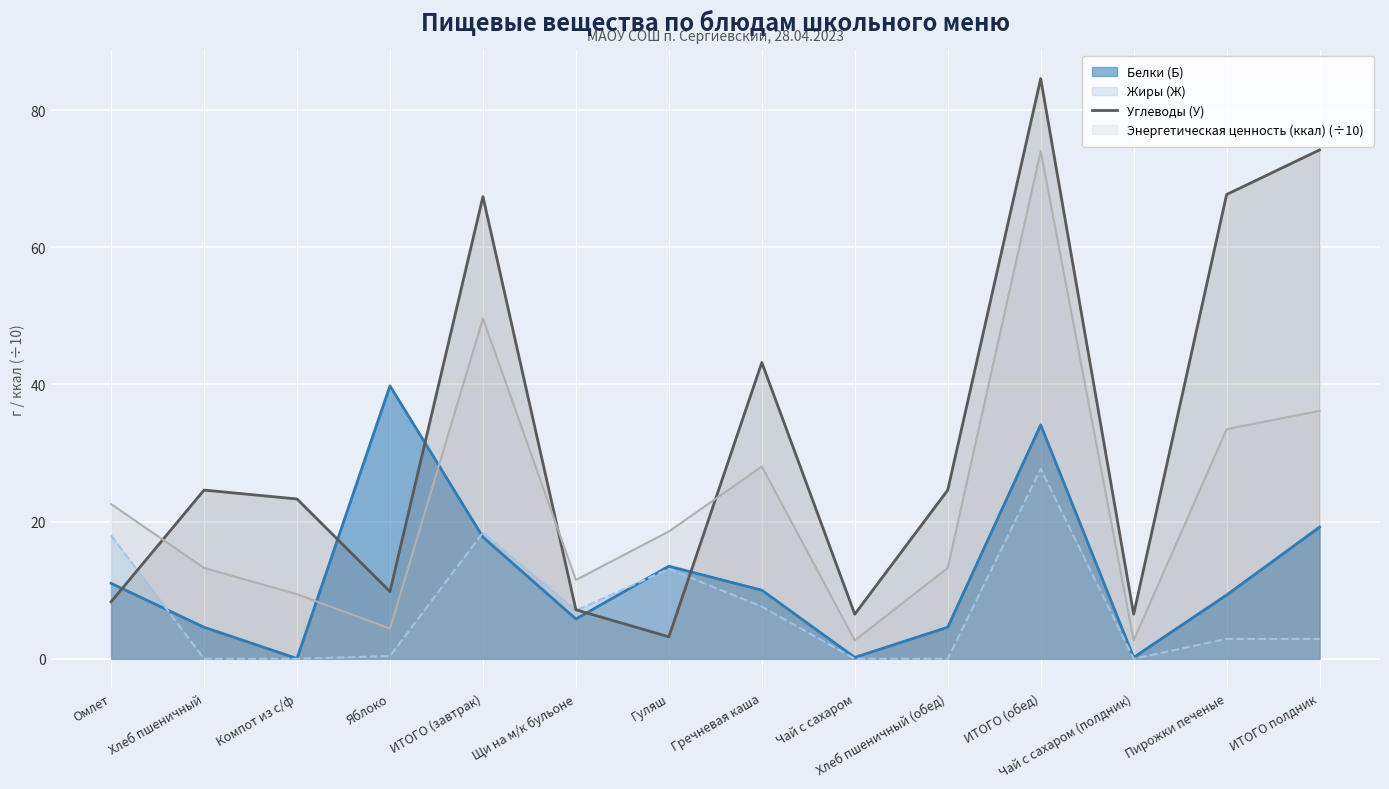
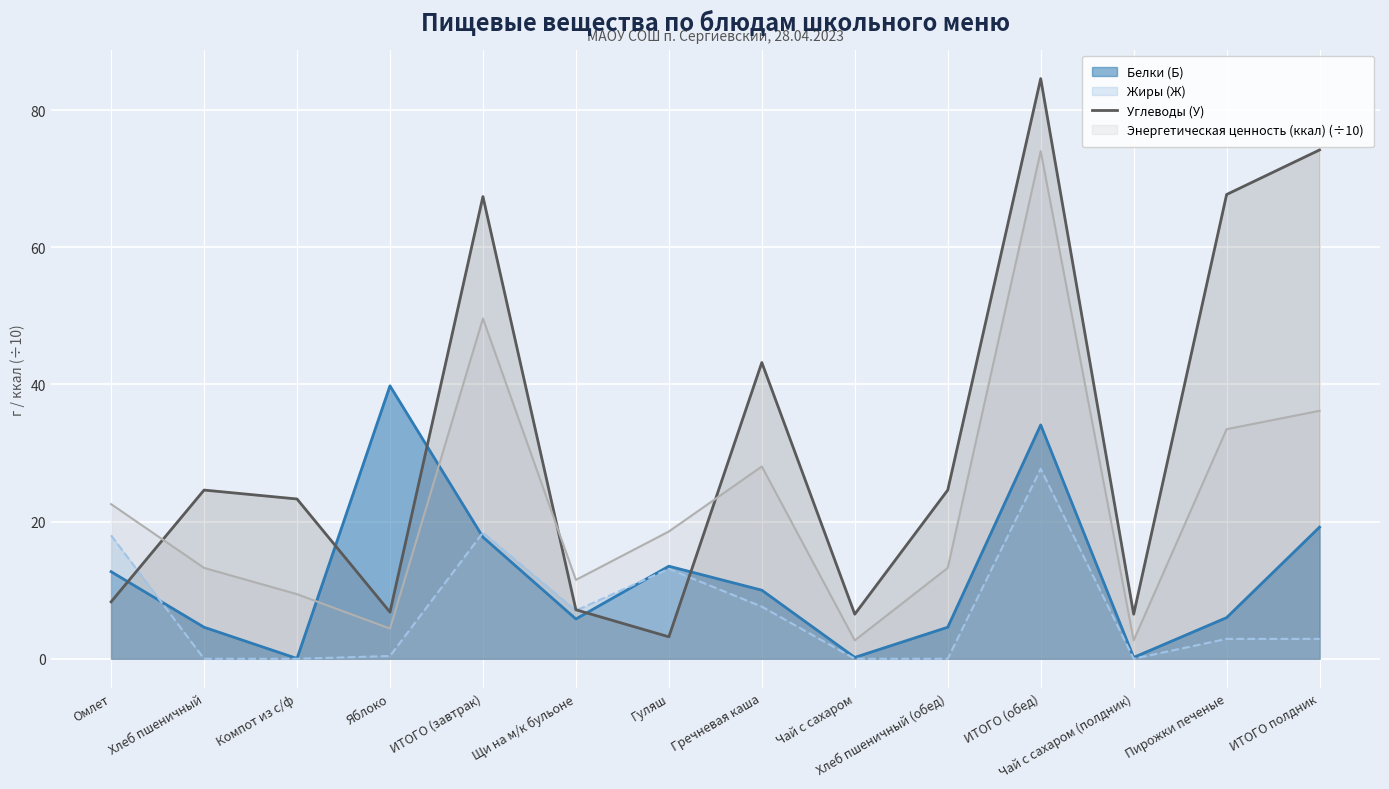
  {
    "Белки (Б)": {
-     "Омлет": 11,
+     "Омлет": 13,
      "Хлеб пшеничный": 5,
      "Яблоко": 40,
      "ИТОГО (завтрак)": 18,
      "Щи на м/к бульоне": 6,
      "Гуляш": 14,
      "Гречневая каша": 10,
      "Хлеб пшеничный (обед)": 5,
      "ИТОГО (обед)": 34,
-     "Пирожки печеные": 9,
+     "Пирожки печеные": 6,
      "ИТОГО полдник": 19
    },
    "Углеводы (У)": {
      "Омлет": 8,
      "Хлеб пшеничный": 25,
      "Компот из с/ф": 23,
-     "Яблоко": 10,
+     "Яблоко": 7,
      "ИТОГО (завтрак)": 67,
      "Гуляш": 3,
      "Гречневая каша": 43,
      "Чай с сахаром": 7,
      "Хлеб пшеничный (обед)": 25,
      "ИТОГО (обед)": 85,
      "Чай с сахаром (полдник)": 7,
      "Пирожки печеные": 68,
      "ИТОГО полдник": 74
    }
  }
